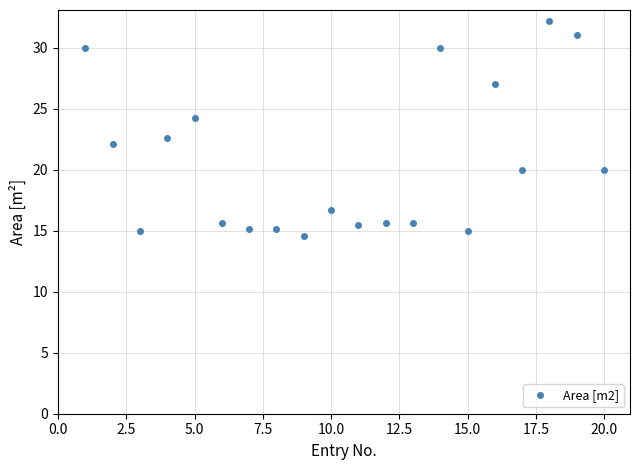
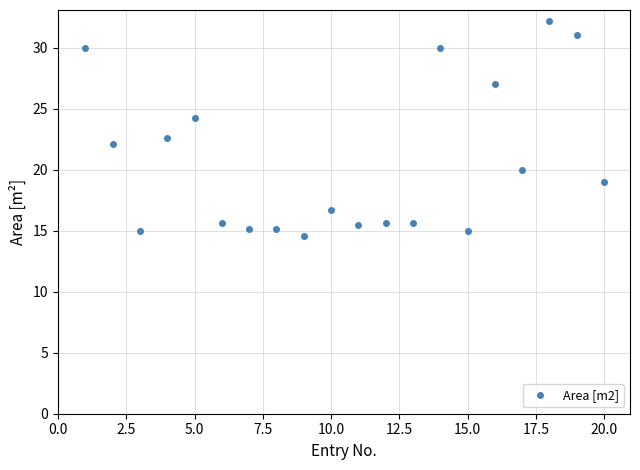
  {
    "5.0": 24,
    "10.0": 16.7,
    "15.0": 15,
-   "20.0": 20
+   "20.0": 19
  }
